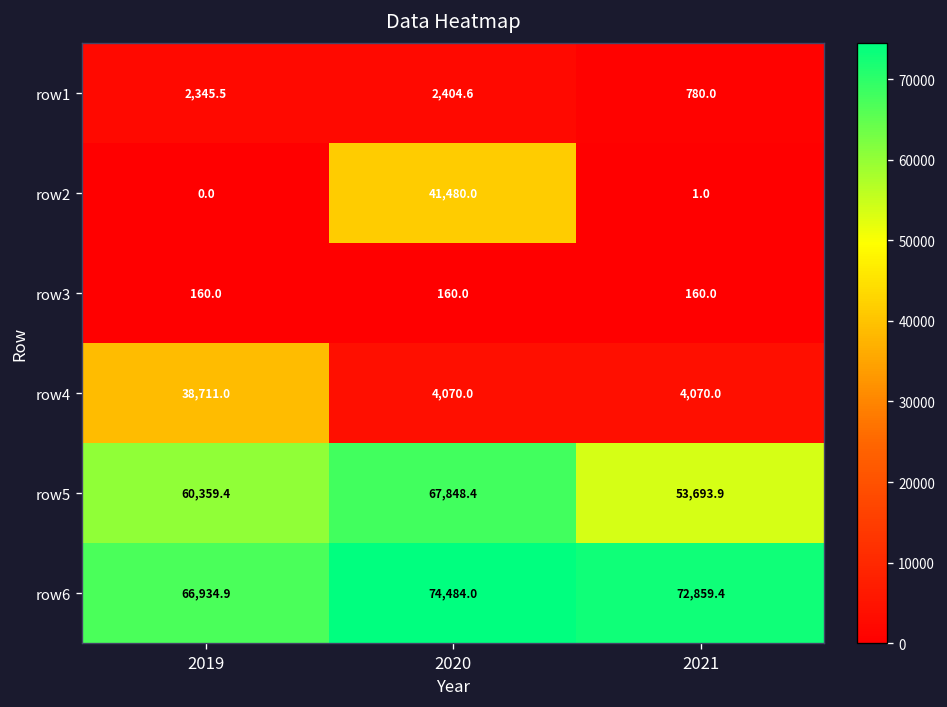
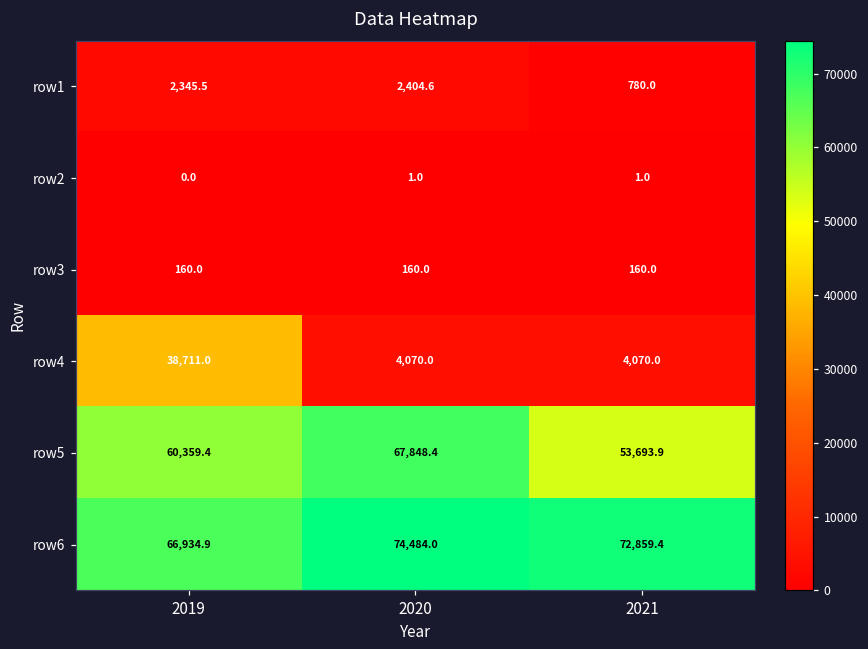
  {
    "row1": {
      "2019": "2,345.5",
      "2020": "2,404.6",
      "2021": "780.0"
    },
    "row2": {
      "2019": "0.0",
-     "2020": "41,480.0",
+     "2020": "1.0",
      "2021": "1.0"
    },
    "row3": {
      "2019": "160.0",
      "2020": "160.0",
      "2021": "160.0"
    },
    "row4": {
      "2019": "38,711.0",
      "2020": "4,070.0",
      "2021": "4,070.0"
    },
    "row5": {
      "2019": "60,359.4",
      "2020": "67,848.4",
      "2021": "53,693.9"
    },
    "row6": {
      "2019": "66,934.9",
      "2020": "74,484.0",
      "2021": "72,859.4"
    }
  }
